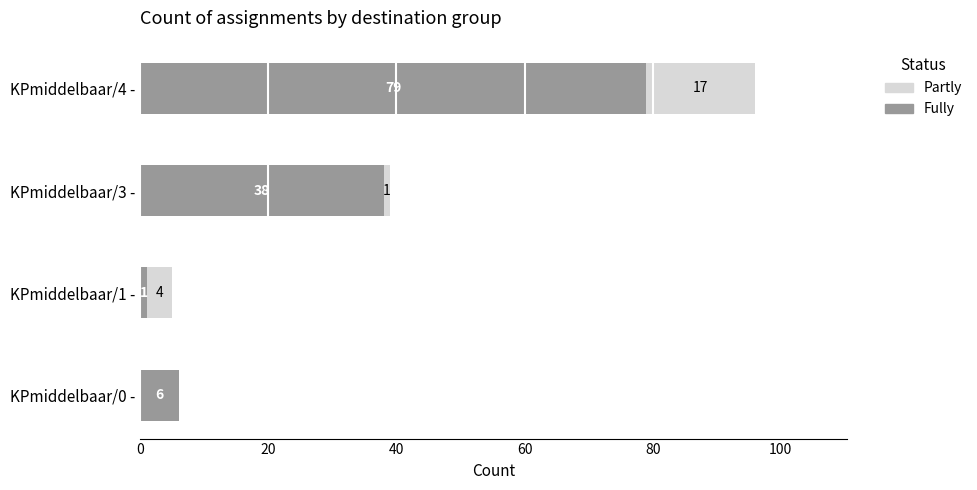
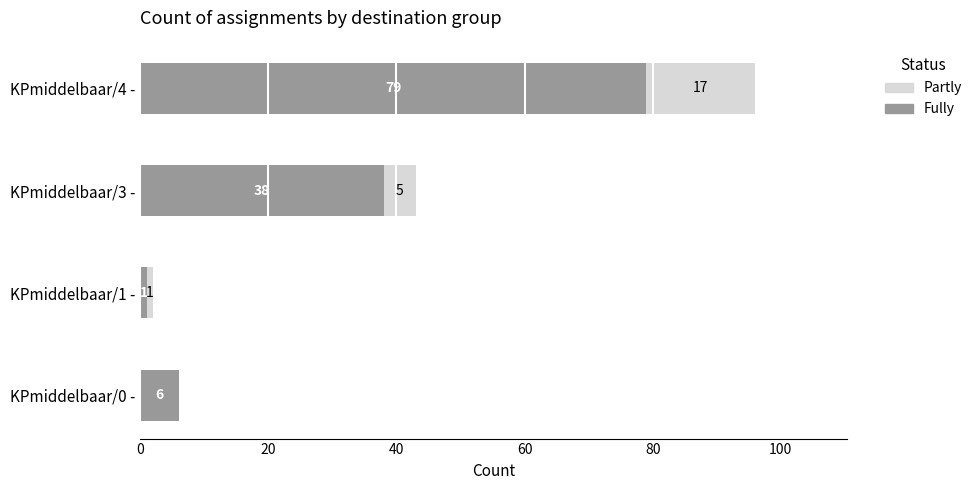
  {
    "Fully": {
      "KPmiddelbaar/4 -": 79,
      "KPmiddelbaar/3 -": 38,
      "KPmiddelbaar/0 -": 6
    },
    "Partly": {
      "KPmiddelbaar/4 -": 17,
-     "KPmiddelbaar/3 -": 1,
-     "KPmiddelbaar/1 -": 4
+     "KPmiddelbaar/3 -": 5,
+     "KPmiddelbaar/1 -": 1
    }
  }
